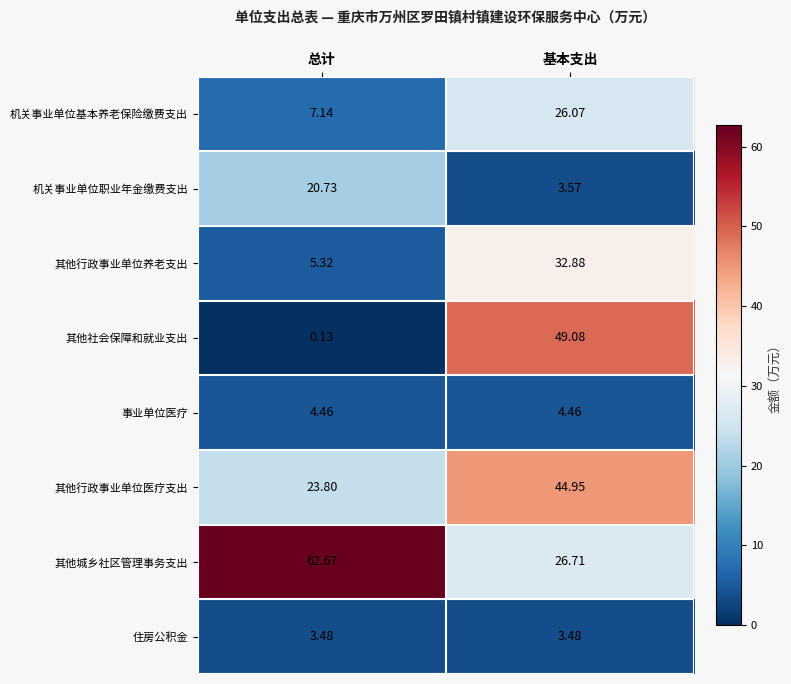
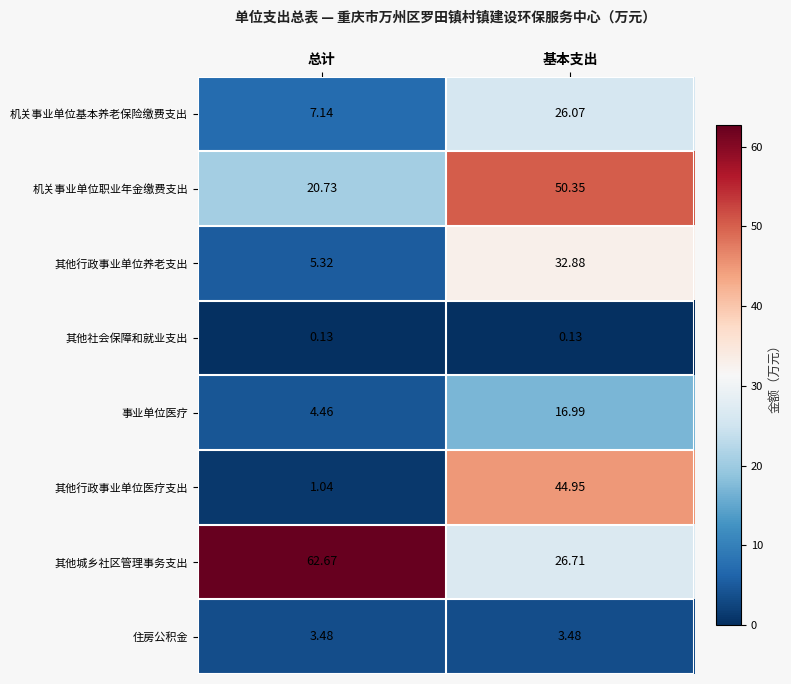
  {
    "机关事业单位基本养老保险缴费支出": {
      "总计": 7.14,
      "基本支出": 26.07
    },
    "机关事业单位职业年金缴费支出": {
      "总计": 20.73,
-     "基本支出": 3.57
+     "基本支出": 50.35
    },
    "其他行政事业单位养老支出": {
      "总计": 5.32,
      "基本支出": 32.88
    },
    "其他社会保障和就业支出": {
      "总计": 0.13,
-     "基本支出": 49.08
+     "基本支出": 0.13
    },
    "事业单位医疗": {
      "总计": 4.46,
-     "基本支出": 4.46
+     "基本支出": 16.99
    },
    "其他行政事业单位医疗支出": {
-     "总计": 23.80,
+     "总计": 1.04,
      "基本支出": 44.95
    },
    "其他城乡社区管理事务支出": {
      "总计": 62.67,
      "基本支出": 26.71
    },
    "住房公积金": {
      "总计": 3.48,
      "基本支出": 3.48
    }
  }
